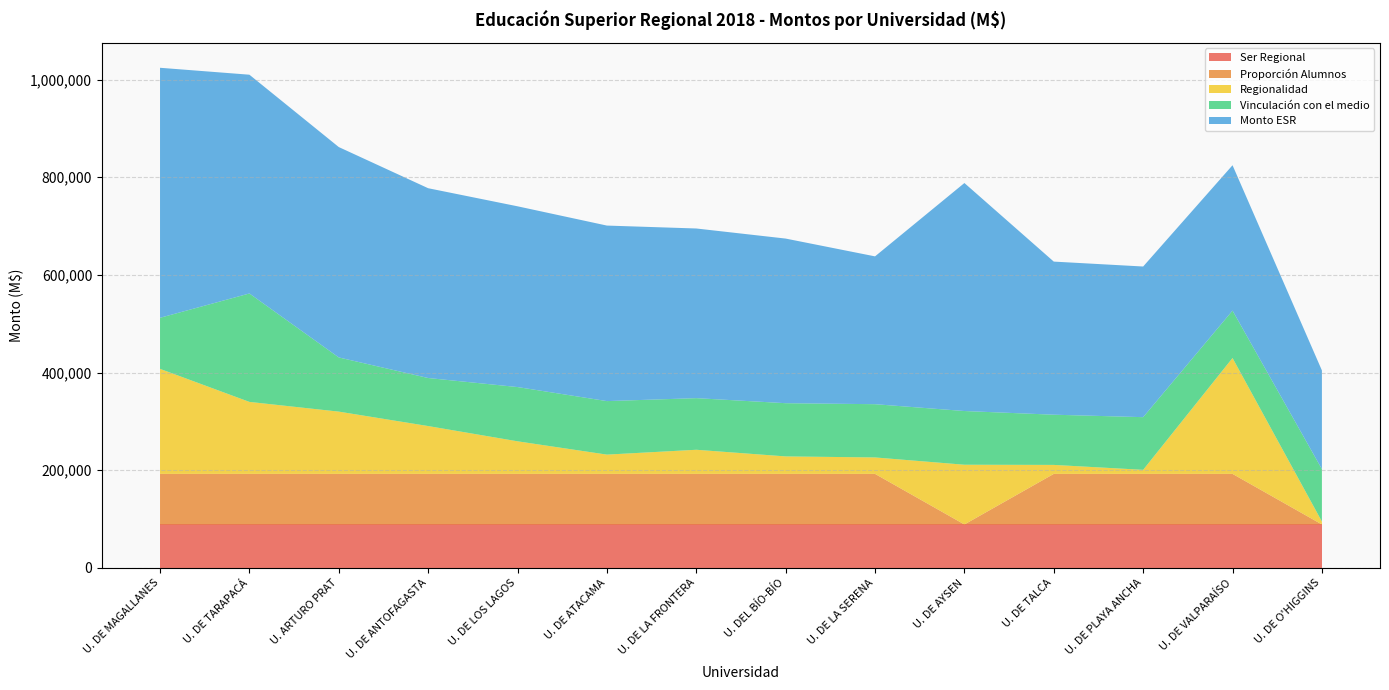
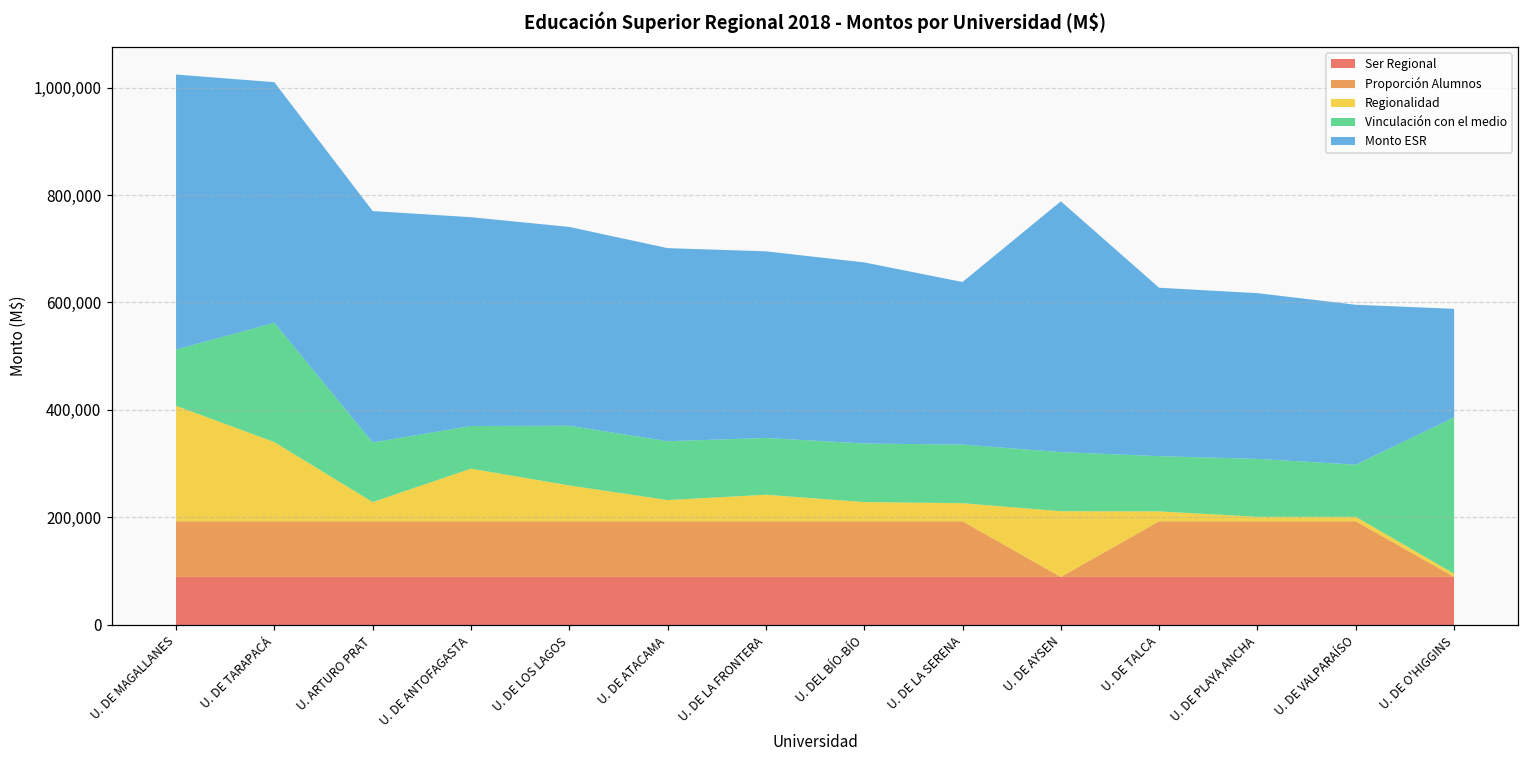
  {
    "Regionalidad": {
      "U. DE MAGALLANES": "220,000",
      "U. DE TARAPACÁ": "150,000",
-     "U. ARTURO PRAT": "130,000",
+     "U. ARTURO PRAT": "40,000",
      "U. DE ANTOFAGASTA": "100,000",
      "U. DE LOS LAGOS": "70,000",
      "U. DE ATACAMA": "40,000",
      "U. DE LA FRONTERA": "50,000",
      "U. DEL BÍO-BÍO": "40,000",
      "U. DE LA SERENA": "30,000",
      "U. DE AYSEN": "120,000",
      "U. DE TALCA": "20,000",
      "U. DE PLAYA ANCHA": "10,000",
-     "U. DE VALPARAÍSO": "240,000",
+     "U. DE VALPARAÍSO": "10,000",
      "U. DE O'HIGGINS": "10,000"
    },
    "Vinculación con el medio": {
      "U. DE MAGALLANES": "100,000",
      "U. DE TARAPACÁ": "220,000",
      "U. ARTURO PRAT": "110,000",
-     "U. DE ANTOFAGASTA": "100,000",
+     "U. DE ANTOFAGASTA": "80,000",
      "U. DE LOS LAGOS": "110,000",
      "U. DE ATACAMA": "110,000",
      "U. DE LA FRONTERA": "110,000",
      "U. DEL BÍO-BÍO": "110,000",
      "U. DE LA SERENA": "110,000",
      "U. DE AYSEN": "110,000",
      "U. DE TALCA": "100,000",
      "U. DE PLAYA ANCHA": "110,000",
      "U. DE VALPARAÍSO": "100,000",
-     "U. DE O'HIGGINS": "110,000"
+     "U. DE O'HIGGINS": "290,000"
    },
    "Monto ESR": {
      "U. DE MAGALLANES": "510,000",
      "U. DE TARAPACÁ": "450,000",
      "U. ARTURO PRAT": "430,000",
      "U. DE ANTOFAGASTA": "390,000",
      "U. DE LOS LAGOS": "370,000",
      "U. DE ATACAMA": "360,000",
      "U. DE LA FRONTERA": "350,000",
      "U. DEL BÍO-BÍO": "340,000",
      "U. DE LA SERENA": "300,000",
      "U. DE AYSEN": "470,000",
      "U. DE TALCA": "310,000",
      "U. DE PLAYA ANCHA": "310,000",
      "U. DE VALPARAÍSO": "300,000",
      "U. DE O'HIGGINS": "200,000"
    }
  }
